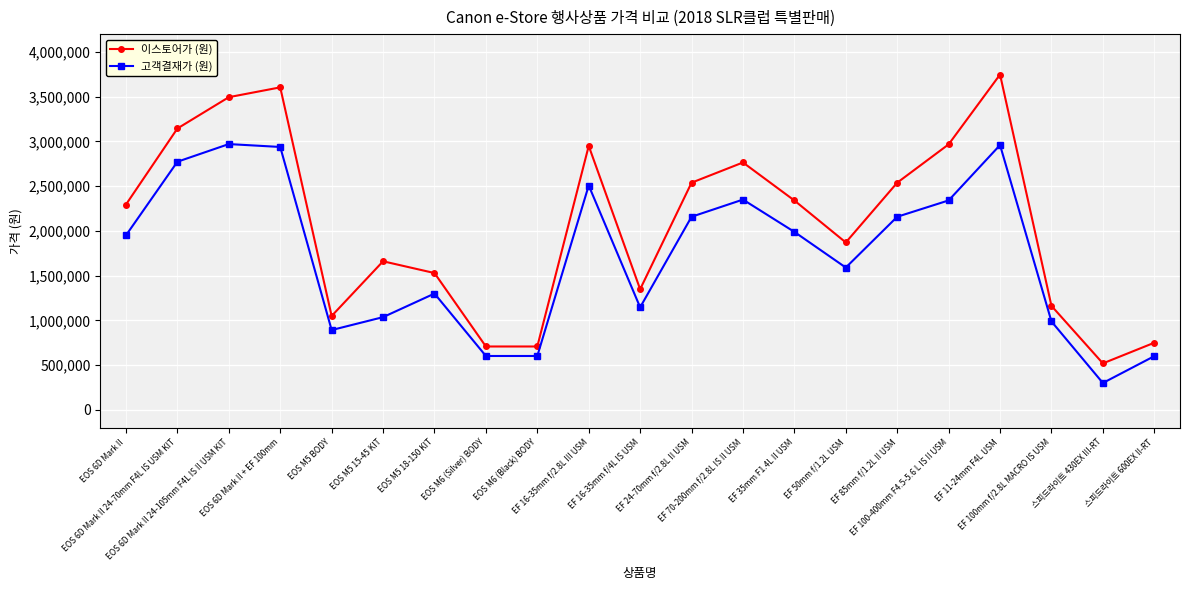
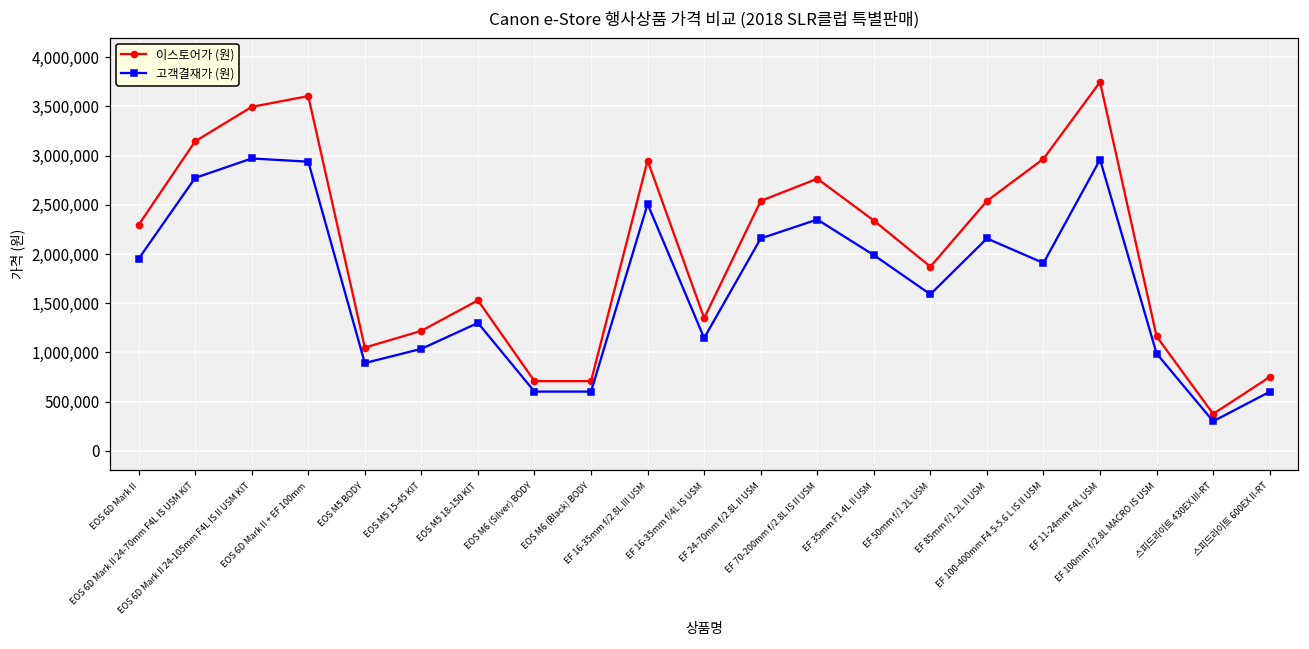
  {
    "이스토어가 (원)": {
      "EOS 6D Mark II": "2,300,000",
      "EOS 6D Mark II 24-70mm F4L IS USM KIT": "3,100,000",
      "EOS 6D Mark II 24-105mm F4L IS II USM KIT": "3,500,000",
      "EOS 6D Mark II + EF 100mm": "3,600,000",
      "EOS M5 BODY": "1,000,000",
-     "EOS M5 15-45 KIT": "1,700,000",
+     "EOS M5 15-45 KIT": "1,200,000",
      "EOS M5 18-150 KIT": "1,500,000",
      "EOS M6 (Silver) BODY": "700,000",
      "EOS M6 (Black) BODY": "700,000",
      "EF 16-35mm f/2.8L III USM": "3,000,000",
      "EF 16-35mm f/4L IS USM": "1,300,000",
      "EF 24-70mm f/2.8L II USM": "2,500,000",
      "EF 70-200mm f/2.8L IS II USM": "2,800,000",
      "EF 35mm F1.4L II USM": "2,300,000",
      "EF 50mm f/1.2L USM": "1,900,000",
      "EF 85mm f/1.2L II USM": "2,500,000",
      "EF 100-400mm F4.5-5.6 L IS II USM": "3,000,000",
      "EF 11-24mm F4L USM": "3,700,000",
      "EF 100mm f/2.8L MACRO IS USM": "1,200,000",
-     "스피드라이트 430EX III-RT": "500,000",
+     "스피드라이트 430EX III-RT": "400,000",
      "스피드라이트 600EX II-RT": "800,000"
    },
    "고객결재가 (원)": {
      "EOS 6D Mark II": "2,000,000",
      "EOS 6D Mark II 24-70mm F4L IS USM KIT": "2,800,000",
      "EOS 6D Mark II 24-105mm F4L IS II USM KIT": "3,000,000",
      "EOS 6D Mark II + EF 100mm": "2,900,000",
      "EOS M5 BODY": "900,000",
      "EOS M5 15-45 KIT": "1,000,000",
      "EOS M5 18-150 KIT": "1,300,000",
      "EOS M6 (Silver) BODY": "600,000",
      "EOS M6 (Black) BODY": "600,000",
      "EF 16-35mm f/2.8L III USM": "2,500,000",
      "EF 16-35mm f/4L IS USM": "1,100,000",
      "EF 24-70mm f/2.8L II USM": "2,200,000",
      "EF 70-200mm f/2.8L IS II USM": "2,400,000",
      "EF 35mm F1.4L II USM": "2,000,000",
      "EF 50mm f/1.2L USM": "1,600,000",
      "EF 85mm f/1.2L II USM": "2,200,000",
-     "EF 100-400mm F4.5-5.6 L IS II USM": "2,300,000",
+     "EF 100-400mm F4.5-5.6 L IS II USM": "1,900,000",
      "EF 11-24mm F4L USM": "3,000,000",
      "EF 100mm f/2.8L MACRO IS USM": "1,000,000",
      "스피드라이트 430EX III-RT": "300,000",
      "스피드라이트 600EX II-RT": "600,000"
    }
  }
